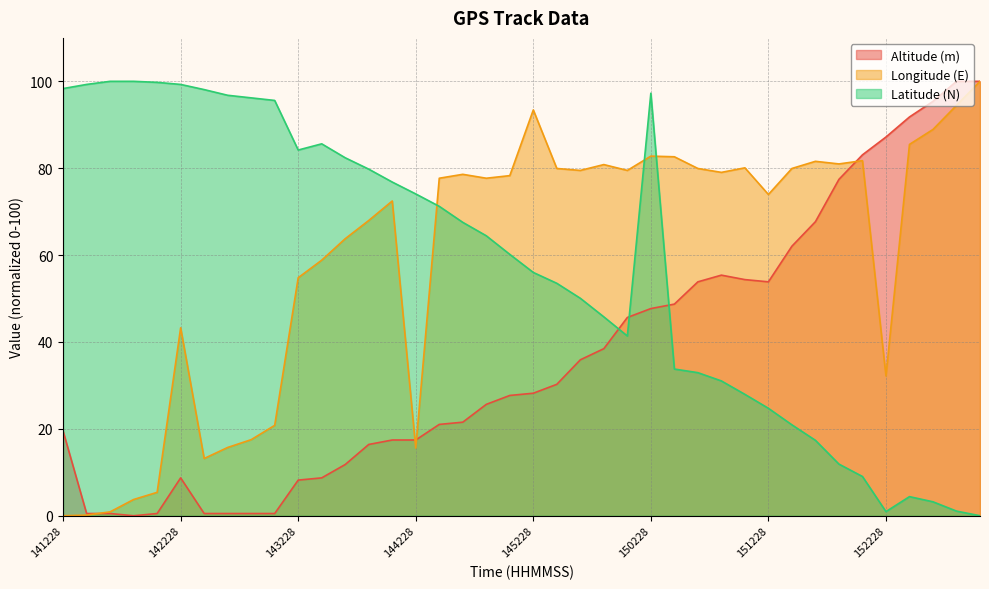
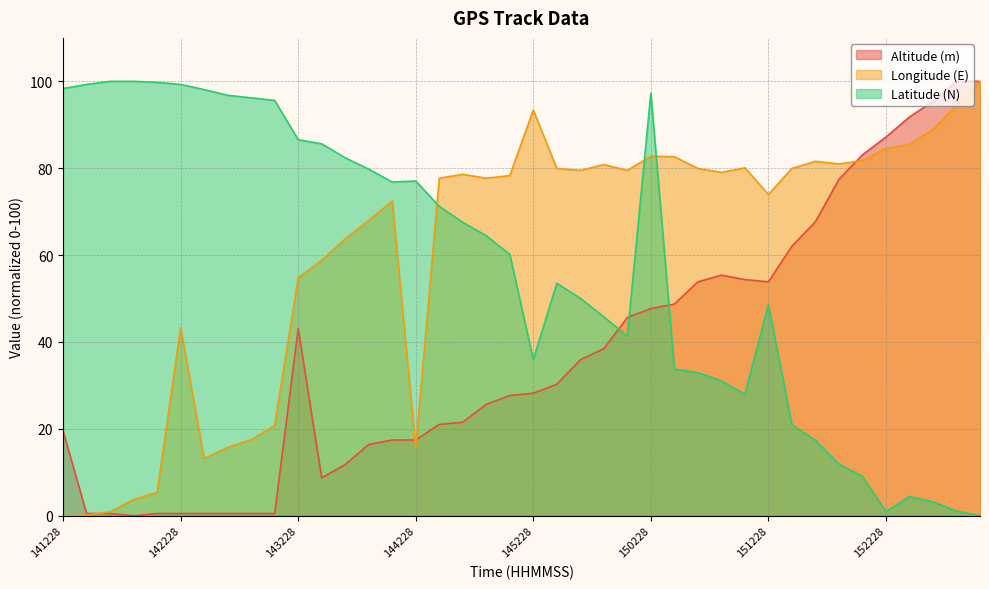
  {
    "Altitude (m)": {
      "141228": 19,
-     "142228": 9,
-     "143228": 8,
+     "142228": 1,
+     "143228": 43,
      "144228": 17,
      "145228": 28,
      "150228": 48,
      "151228": 54,
      "152228": 87
    },
    "Longitude (E)": {
      "141228": 0,
      "142228": 43,
      "143228": 55,
      "144228": 16,
      "145228": 93,
      "150228": 83,
      "151228": 74,
-     "152228": 32
+     "152228": 85
    },
    "Latitude (N)": {
      "141228": 98,
      "142228": 99,
-     "143228": 84,
-     "144228": 74,
-     "145228": 56,
+     "143228": 87,
+     "144228": 77,
+     "145228": 36,
      "150228": 97,
-     "151228": 25,
+     "151228": 49,
      "152228": 1
    }
  }
